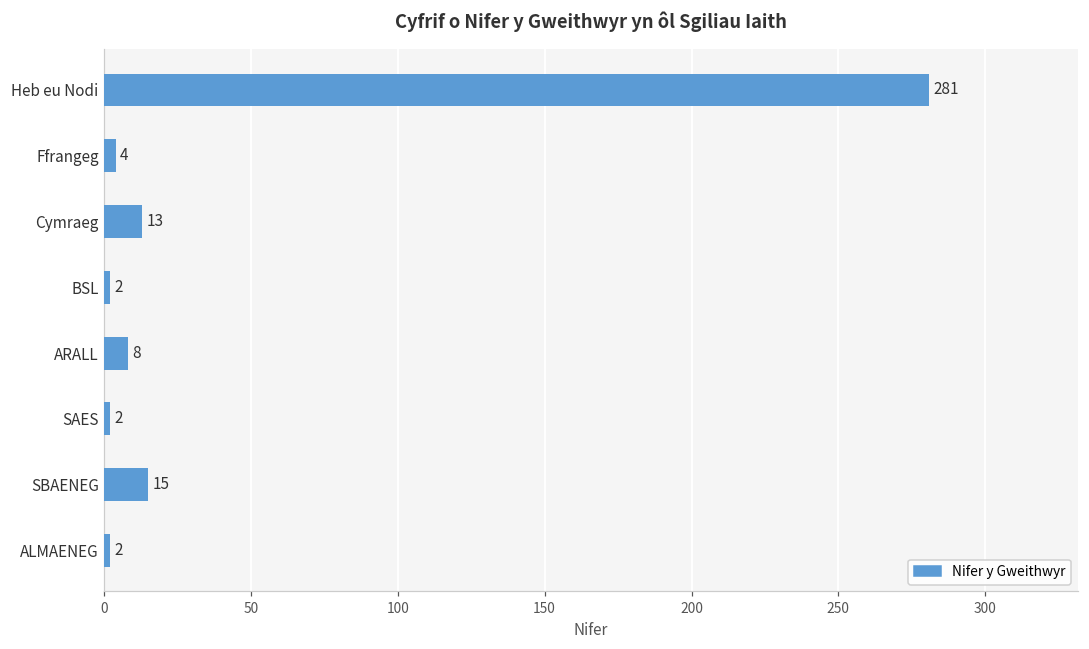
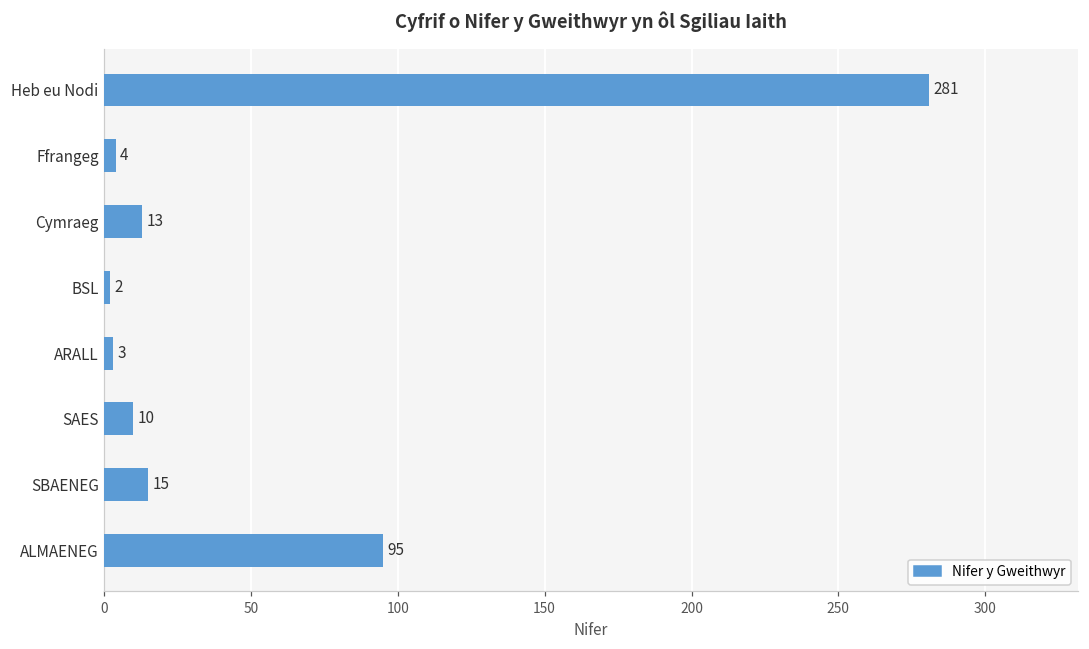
  {
    "Heb eu Nodi": 281,
    "Ffrangeg": 4,
    "Cymraeg": 13,
    "BSL": 2,
-   "ARALL": 8,
-   "SAES": 2,
+   "ARALL": 3,
+   "SAES": 10,
    "SBAENEG": 15,
-   "ALMAENEG": 2
+   "ALMAENEG": 95
  }
